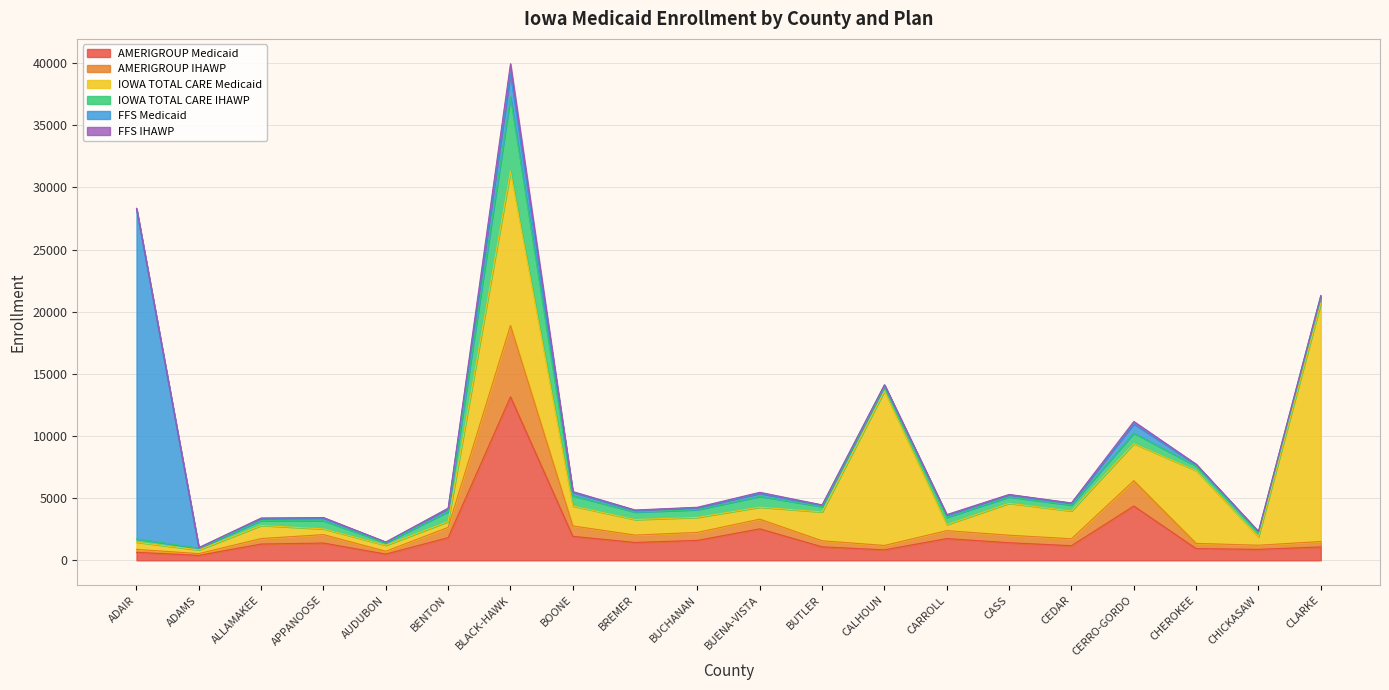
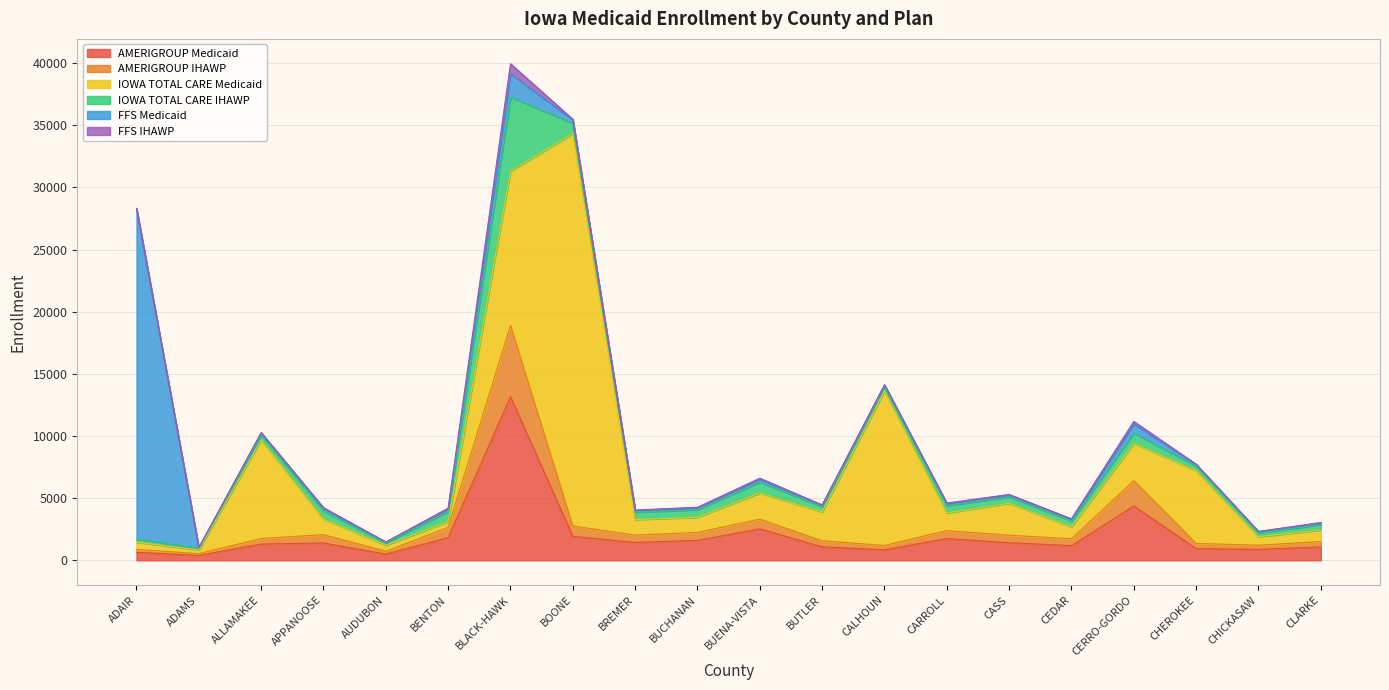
  {
    "IOWA TOTAL CARE Medicaid": {
      "ADAIR": 600,
-     "ALLAMAKEE": 1100,
-     "APPANOOSE": 500,
+     "ALLAMAKEE": 7900,
+     "APPANOOSE": 1300,
      "BENTON": 500,
      "BLACK-HAWK": 12400,
-     "BOONE": 1600,
+     "BOONE": 31600,
      "BREMER": 1200,
      "BUCHANAN": 1200,
-     "BUENA-VISTA": 1000,
+     "BUENA-VISTA": 2100,
      "BUTLER": 2300,
      "CALHOUN": 12400,
-     "CARROLL": 500,
+     "CARROLL": 1400,
      "CASS": 2600,
-     "CEDAR": 2200,
+     "CEDAR": 1000,
      "CERRO-GORDO": 3000,
      "CHEROKEE": 5900,
      "CHICKASAW": 700,
-     "CLARKE": 19200
+     "CLARKE": 900
    },
    "IOWA TOTAL CARE IHAWP": {
      "ADAIR": 300,
      "APPANOOSE": 700,
      "BENTON": 800,
      "BLACK-HAWK": 6000,
      "BOONE": 800,
      "BUENA-VISTA": 900,
      "CERRO-GORDO": 800
    },
    "FFS Medicaid": {
      "BLACK-HAWK": 1900
    },
    "FFS IHAWP": {
      "BLACK-HAWK": 800
    }
  }
